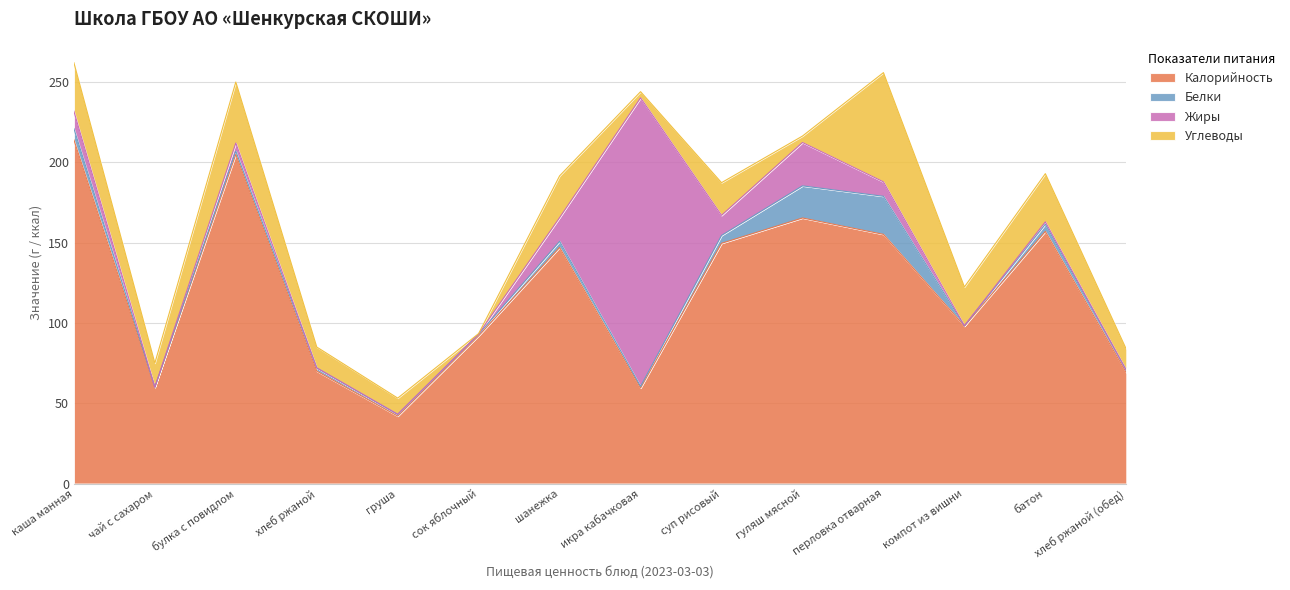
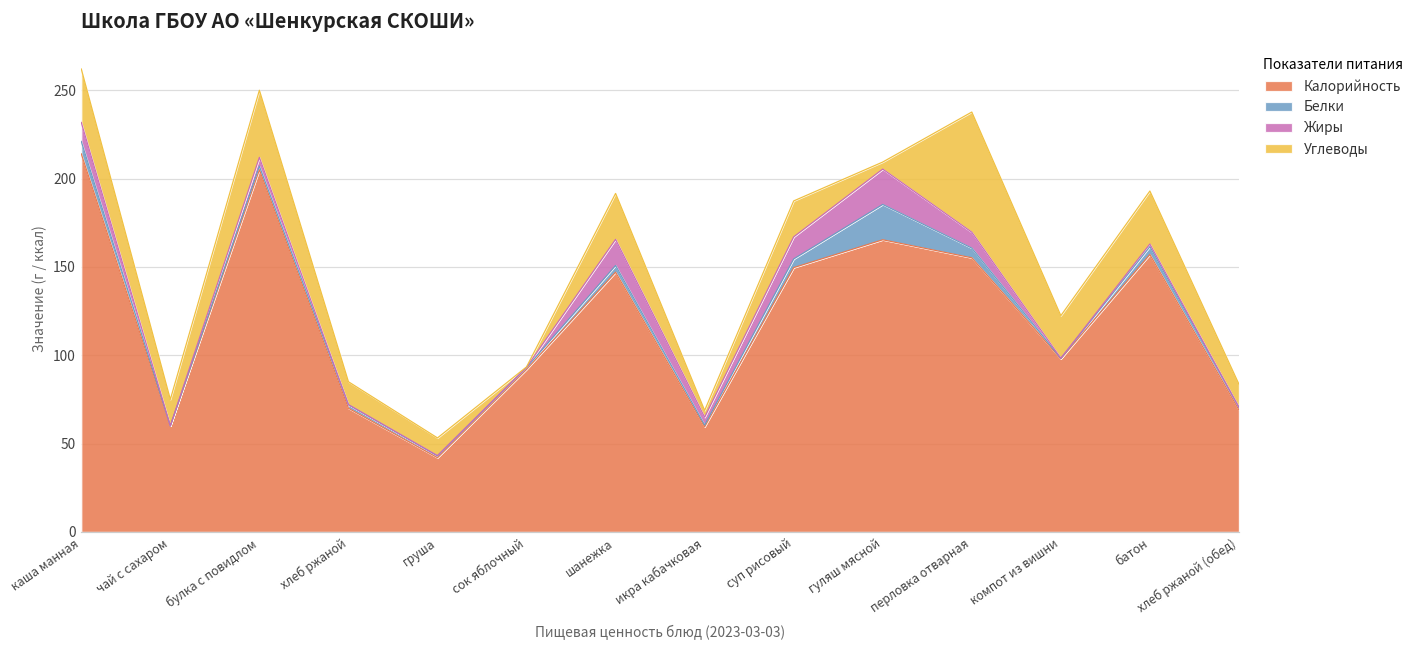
  {
    "Калорийность": {
      "каша манная": 214,
      "булка с повидлом": 205,
      "хлеб ржаной": 70,
      "шанежка": 147,
      "суп рисовый": 150,
      "гуляш мясной": 165,
      "перловка отварная": 155,
      "батон": 157
    },
    "Белки": {
      "каша манная": 7,
      "булка с повидлом": 2,
      "шанежка": 4,
      "суп рисовый": 5,
      "гуляш мясной": 20,
-     "перловка отварная": 24
+     "перловка отварная": 6
    },
    "Жиры": {
      "каша манная": 11,
      "булка с повидлом": 5,
      "шанежка": 15,
-     "икра кабачковая": 180,
+     "икра кабачковая": 4,
      "суп рисовый": 13,
-     "гуляш мясной": 27,
+     "гуляш мясной": 20,
      "перловка отварная": 9
    },
    "Углеводы": {
      "каша манная": 30,
      "чай с сахаром": 15,
      "булка с повидлом": 38,
      "хлеб ржаной": 13,
      "груша": 10,
      "шанежка": 26,
      "икра кабачковая": 4,
      "суп рисовый": 20,
      "гуляш мясной": 4,
      "перловка отварная": 68,
      "компот из вишни": 24,
      "батон": 30,
      "хлеб ржаной (обед)": 13
    }
  }
